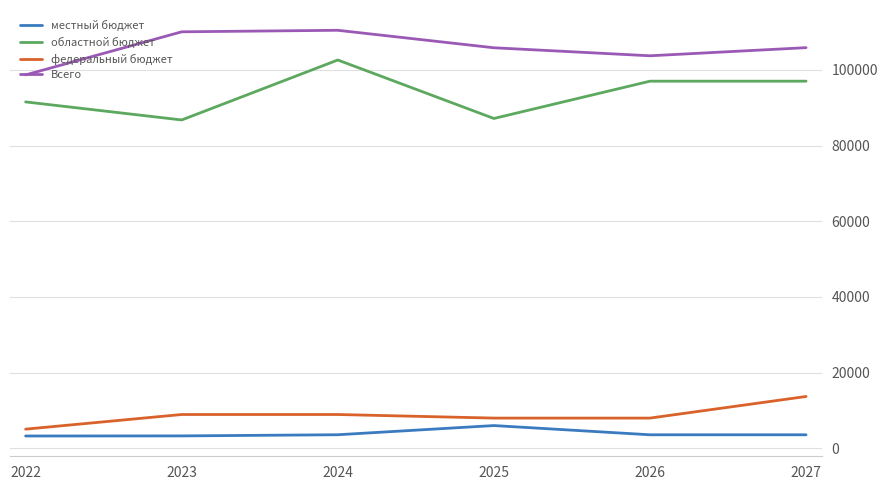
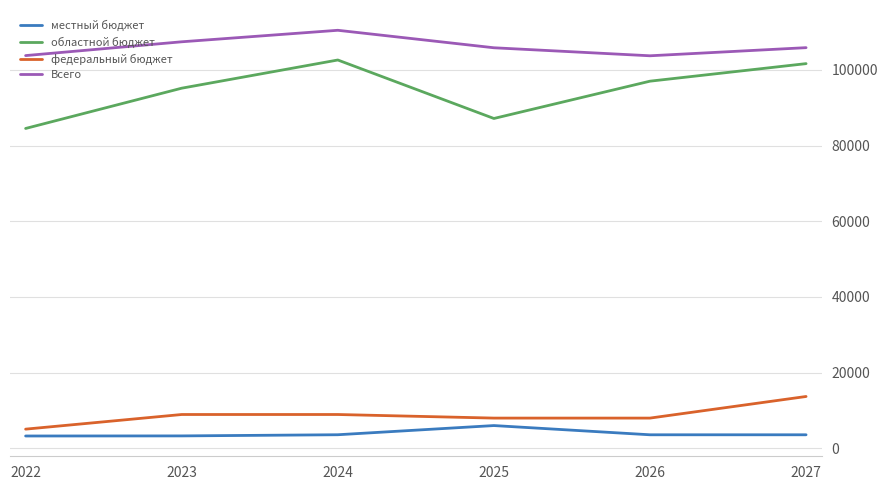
  {
    "местный бюджет": {
      "2022": 3000,
      "2023": 3000,
      "2024": 4000,
      "2025": 6000,
      "2026": 4000,
      "2027": 4000
    },
    "областной бюджет": {
-     "2022": 92000,
-     "2023": 87000,
+     "2022": 85000,
+     "2023": 95000,
      "2024": 103000,
      "2025": 87000,
      "2026": 97000,
-     "2027": 97000
+     "2027": 102000
    },
    "федеральный бюджет": {
      "2022": 5000,
      "2023": 9000,
      "2024": 9000,
      "2025": 8000,
      "2026": 8000,
      "2027": 14000
    },
    "Всего": {
-     "2022": 99000,
-     "2023": 110000,
+     "2022": 104000,
+     "2023": 107000,
      "2024": 110000,
      "2025": 106000,
      "2026": 104000,
      "2027": 106000
    }
  }
